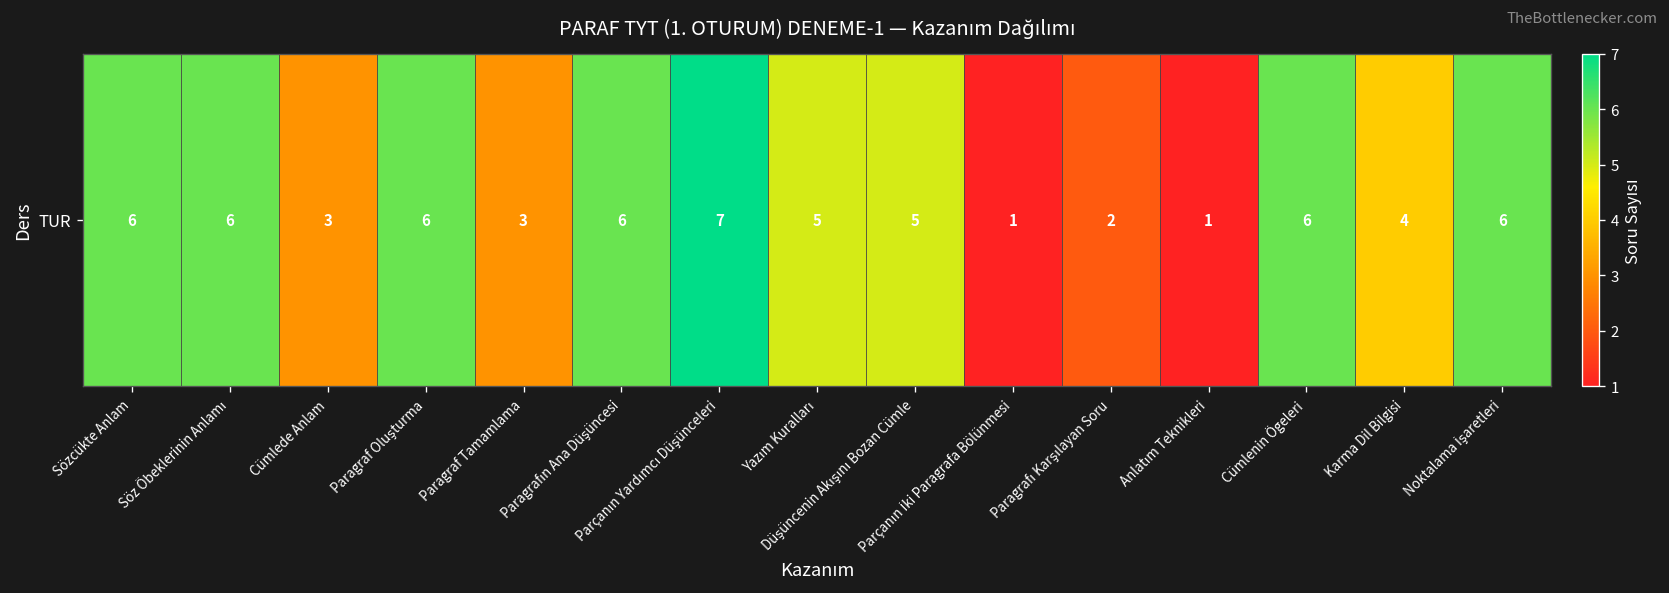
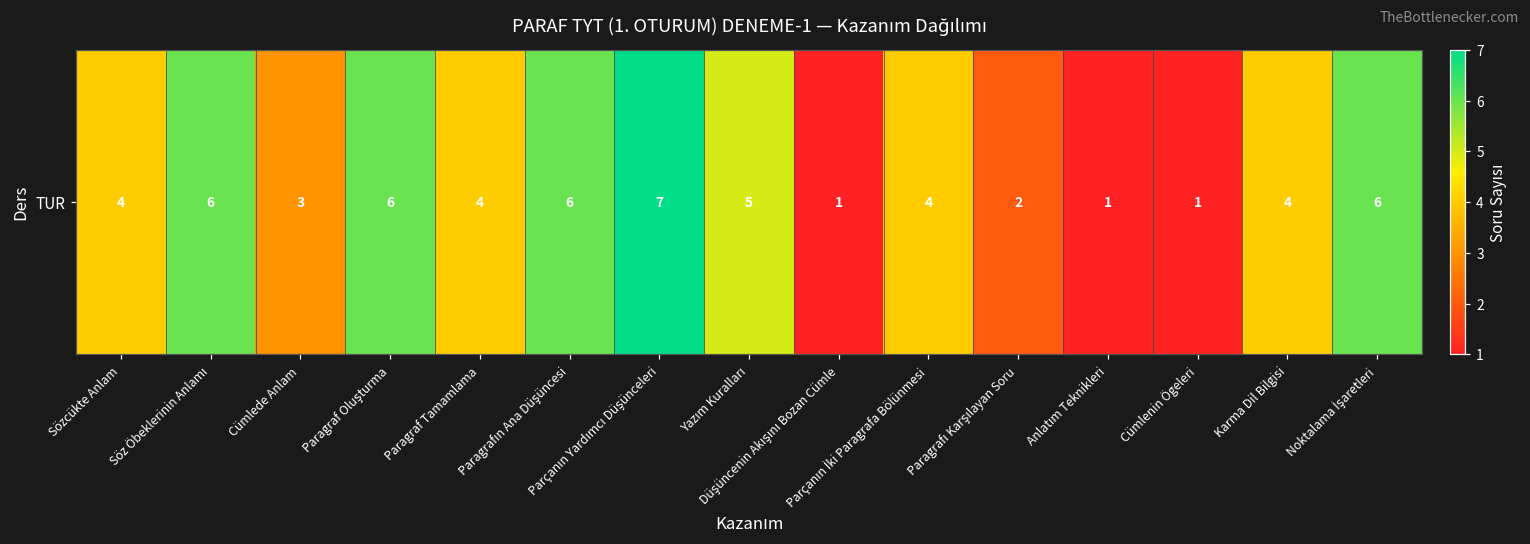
  {
    "TUR": {
-     "Sözcükte Anlam": 6,
+     "Sözcükte Anlam": 4,
      "Söz Öbeklerinin Anlamı": 6,
      "Cümlede Anlam": 3,
      "Paragraf Oluşturma": 6,
-     "Paragraf Tamamlama": 3,
+     "Paragraf Tamamlama": 4,
      "Paragrafın Ana Düşüncesi": 6,
      "Parçanın Yardımcı Düşünceleri": 7,
      "Yazım Kuralları": 5,
-     "Düşüncenin Akışını Bozan Cümle": 5,
-     "Parçanın İki Paragrafa Bölünmesi": 1,
+     "Düşüncenin Akışını Bozan Cümle": 1,
+     "Parçanın İki Paragrafa Bölünmesi": 4,
      "Paragrafı Karşılayan Soru": 2,
      "Anlatım Teknikleri": 1,
-     "Cümlenin Ögeleri": 6,
+     "Cümlenin Ögeleri": 1,
      "Karma Dil Bilgisi": 4,
      "Noktalama İşaretleri": 6
    }
  }
